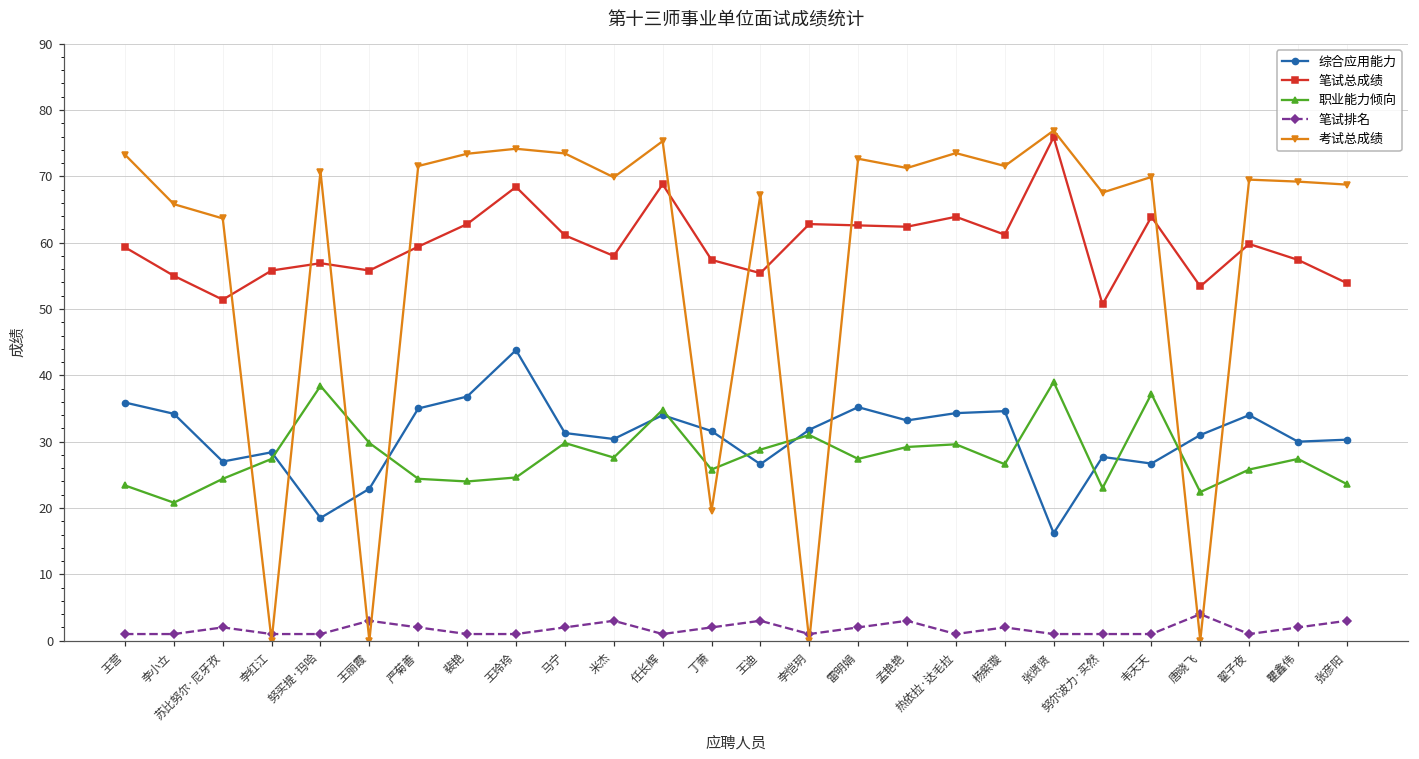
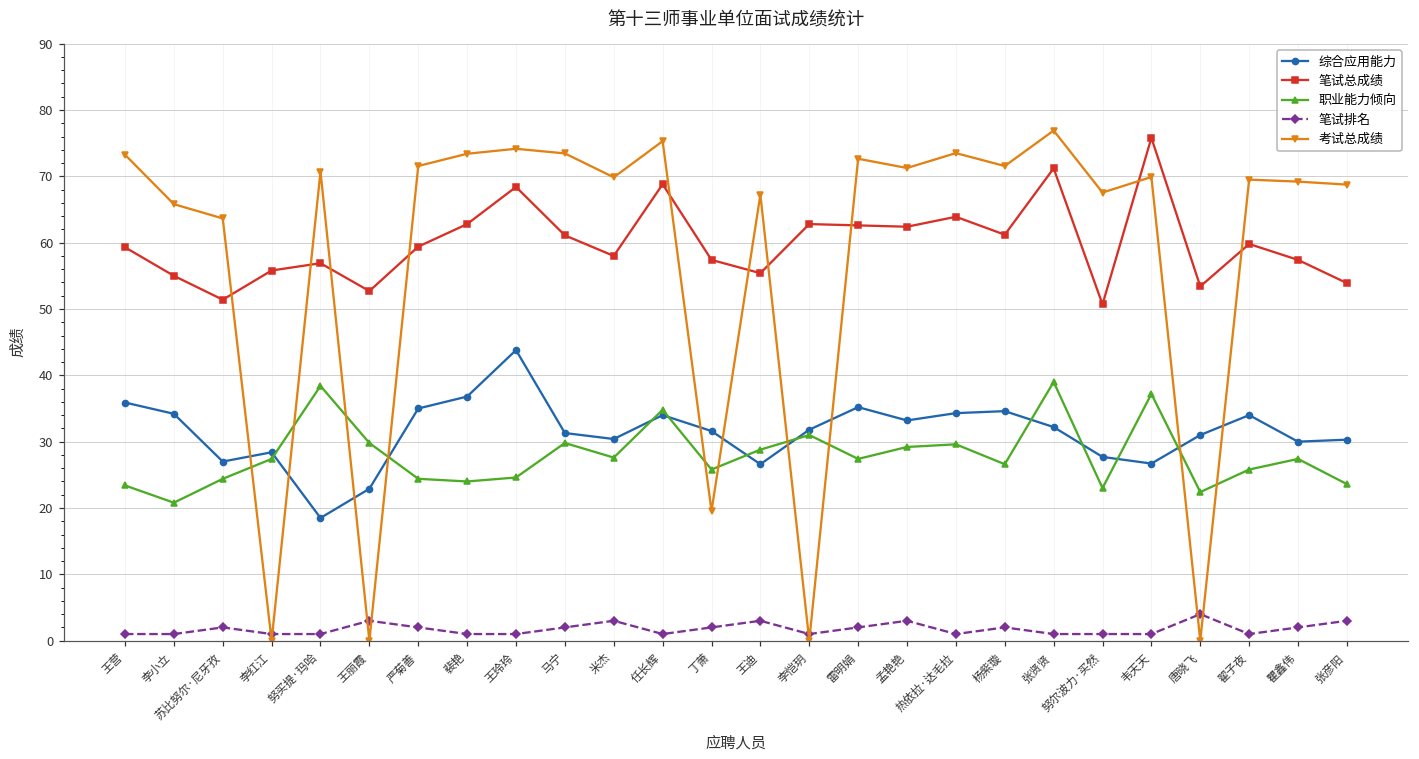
  {
    "综合应用能力": {
      "王营": 36,
      "李小立": 34,
      "苏比努尔·尼牙孜": 27,
      "李红江": 28,
      "努买提·玛哈": 19,
      "王丽霞": 23,
      "严菊善": 35,
      "裴艳": 37,
      "王玲玲": 44,
      "马宁": 31,
      "米杰": 30,
      "任长辉": 34,
      "丁萧": 32,
      "王迪": 27,
      "李恺玥": 32,
      "雷明娟": 35,
      "孟艳艳": 33,
      "热依拉·达毛拉": 34,
      "杨紫璇": 35,
-     "张贤贤": 16,
+     "张贤贤": 32,
      "努尔波力·买然": 28,
      "韦天天": 27,
      "唐晓飞": 31,
      "翟子夜": 34,
      "瞿鑫伟": 30,
      "张彦阳": 30
    },
    "笔试总成绩": {
      "王营": 59,
      "李小立": 55,
      "苏比努尔·尼牙孜": 51,
      "李红江": 56,
      "努买提·玛哈": 57,
-     "王丽霞": 56,
+     "王丽霞": 53,
      "严菊善": 59,
      "裴艳": 63,
      "王玲玲": 68,
      "马宁": 61,
      "米杰": 58,
      "任长辉": 69,
      "丁萧": 57,
      "王迪": 55,
      "李恺玥": 63,
      "雷明娟": 63,
      "孟艳艳": 62,
      "热依拉·达毛拉": 64,
      "杨紫璇": 61,
-     "张贤贤": 76,
+     "张贤贤": 71,
      "努尔波力·买然": 51,
-     "韦天天": 64,
+     "韦天天": 76,
      "唐晓飞": 53,
      "翟子夜": 60,
      "瞿鑫伟": 57,
      "张彦阳": 54
    },
    "职业能力倾向": {
      "王营": 23,
      "李小立": 21,
      "苏比努尔·尼牙孜": 24,
      "李红江": 27,
      "努买提·玛哈": 38,
      "王丽霞": 30,
      "严菊善": 24,
      "裴艳": 24,
      "王玲玲": 25,
      "马宁": 30,
      "米杰": 28,
      "任长辉": 35,
      "丁萧": 26,
      "王迪": 29,
      "李恺玥": 31,
      "雷明娟": 27,
      "孟艳艳": 29,
      "热依拉·达毛拉": 30,
      "杨紫璇": 27,
      "张贤贤": 39,
      "努尔波力·买然": 23,
      "韦天天": 37,
      "唐晓飞": 22,
      "翟子夜": 26,
      "瞿鑫伟": 27,
      "张彦阳": 24
    },
    "笔试排名": {
      "王营": 1,
      "李小立": 1,
      "苏比努尔·尼牙孜": 2,
      "李红江": 1,
      "努买提·玛哈": 1,
      "王丽霞": 3,
      "严菊善": 2,
      "裴艳": 1,
      "王玲玲": 1,
      "马宁": 2,
      "米杰": 3,
      "任长辉": 1,
      "丁萧": 2,
      "王迪": 3,
      "李恺玥": 1,
      "雷明娟": 2,
      "孟艳艳": 3,
      "热依拉·达毛拉": 1,
      "杨紫璇": 2,
      "张贤贤": 1,
      "努尔波力·买然": 1,
      "韦天天": 1,
      "唐晓飞": 4,
      "翟子夜": 1,
      "瞿鑫伟": 2,
      "张彦阳": 3
    },
    "考试总成绩": {
      "王营": 73,
      "李小立": 66,
      "苏比努尔·尼牙孜": 64,
      "李红江": 0,
      "努买提·玛哈": 71,
      "王丽霞": 0,
      "严菊善": 72,
      "裴艳": 73,
      "王玲玲": 74,
      "马宁": 73,
      "米杰": 70,
      "任长辉": 75,
      "丁萧": 20,
      "王迪": 67,
      "李恺玥": 0,
      "雷明娟": 73,
      "孟艳艳": 71,
      "热依拉·达毛拉": 74,
      "杨紫璇": 72,
      "张贤贤": 77,
      "努尔波力·买然": 68,
      "韦天天": 70,
      "唐晓飞": 0,
      "翟子夜": 70,
      "瞿鑫伟": 69,
      "张彦阳": 69
    }
  }
